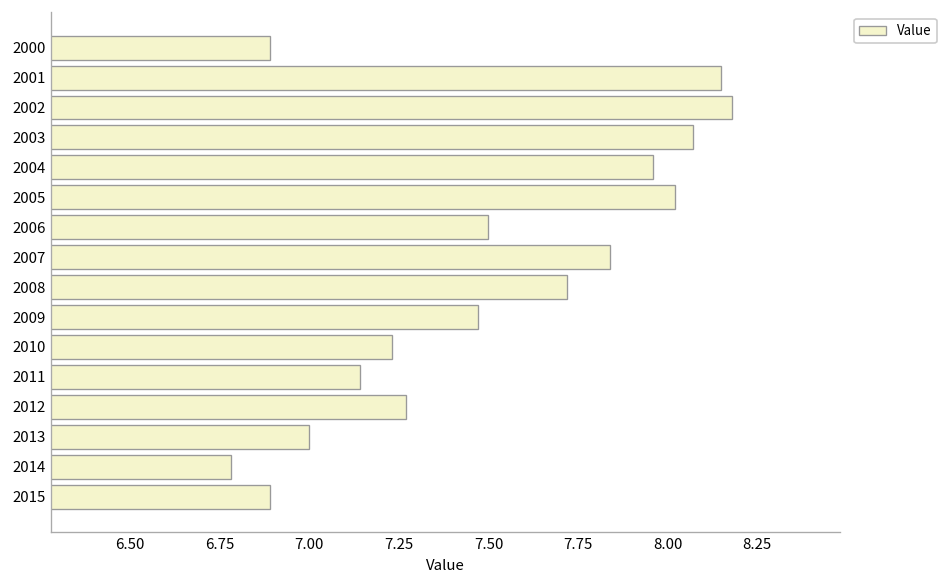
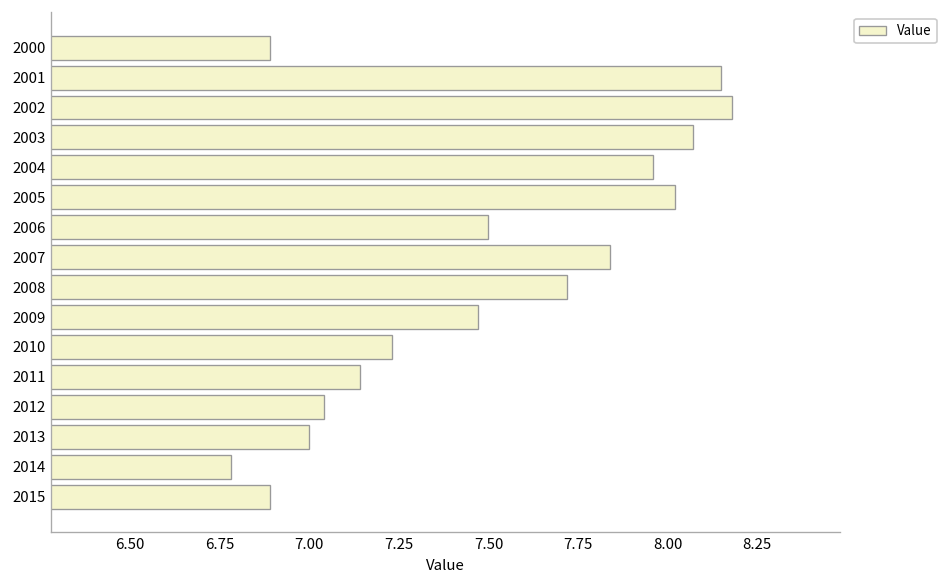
  {
    "2000": 6.89,
    "2001": 8.15,
    "2002": 8.18,
    "2003": 8.07,
    "2004": 7.96,
    "2005": 8.02,
    "2006": 7.50,
    "2007": 7.84,
    "2008": 7.72,
    "2009": 7.47,
    "2010": 7.23,
    "2011": 7.14,
-   "2012": 7.27,
+   "2012": 7.04,
    "2013": 7.00,
    "2014": 6.78,
    "2015": 6.89
  }
